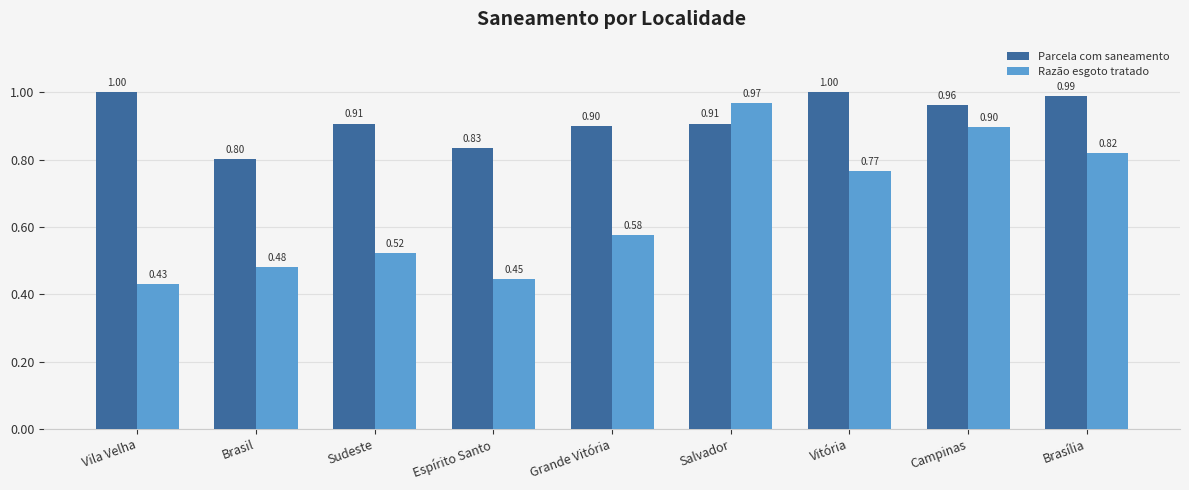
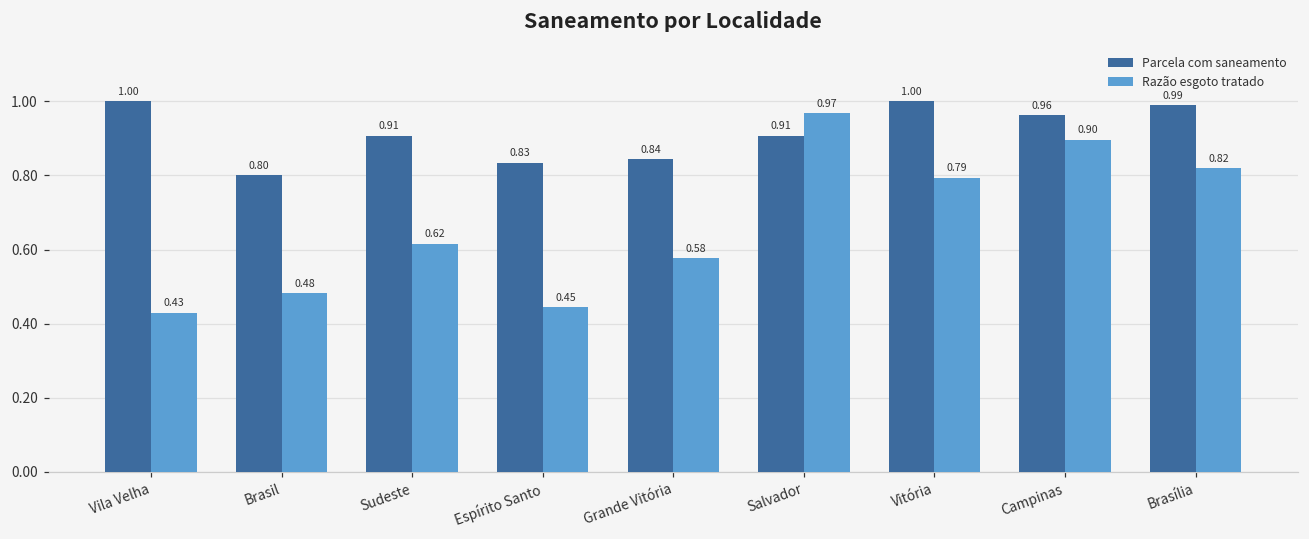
  {
    "Parcela com saneamento": {
      "Vila Velha": 1.00,
      "Brasil": 0.80,
      "Sudeste": 0.91,
      "Espírito Santo": 0.83,
-     "Grande Vitória": 0.90,
+     "Grande Vitória": 0.84,
      "Salvador": 0.91,
      "Vitória": 1.00,
      "Campinas": 0.96,
      "Brasília": 0.99
    },
    "Razão esgoto tratado": {
      "Vila Velha": 0.43,
      "Brasil": 0.48,
-     "Sudeste": 0.52,
+     "Sudeste": 0.62,
      "Espírito Santo": 0.45,
      "Grande Vitória": 0.58,
      "Salvador": 0.97,
-     "Vitória": 0.77,
+     "Vitória": 0.79,
      "Campinas": 0.90,
      "Brasília": 0.82
    }
  }
